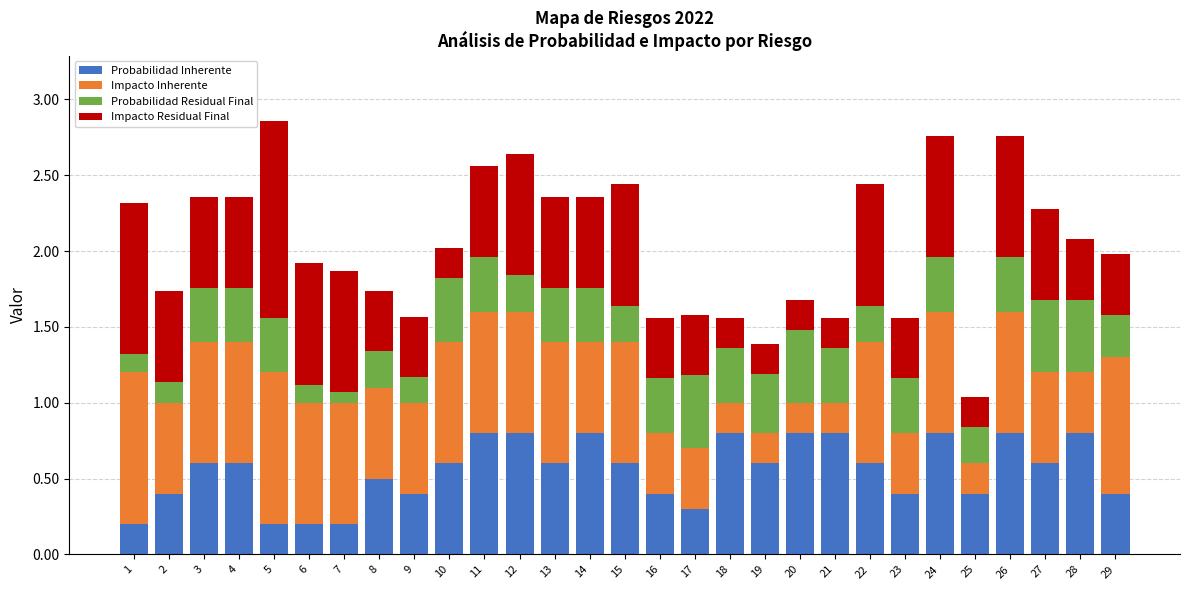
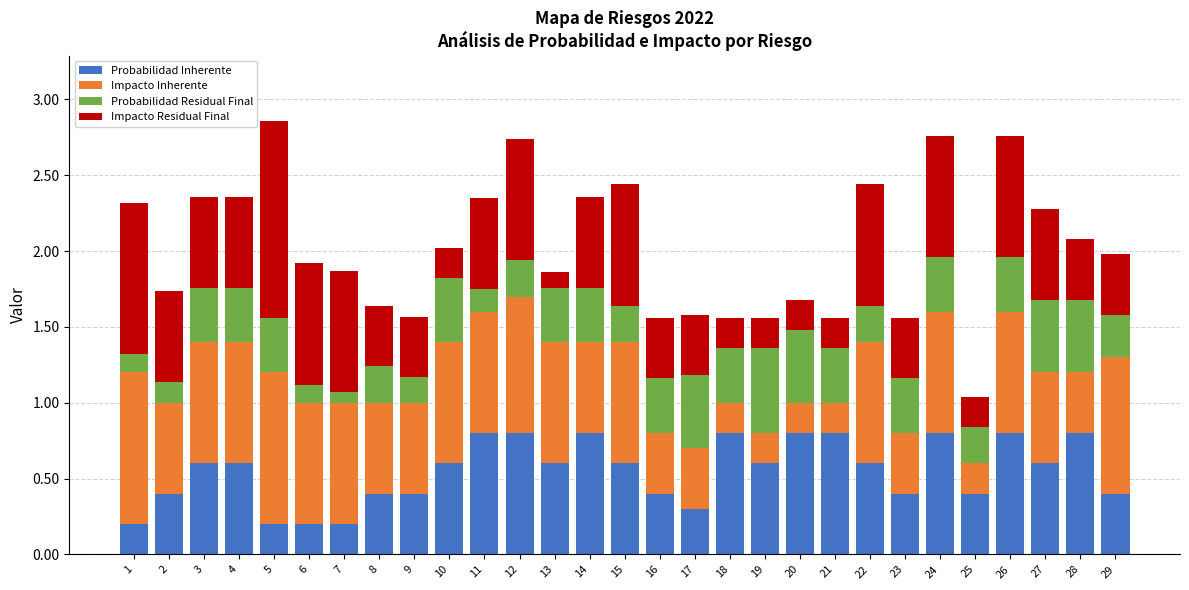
  {
    "Probabilidad Inherente": {
      "1": 0.2,
      "2": 0.4,
      "3": 0.6,
      "4": 0.6,
      "5": 0.2,
      "6": 0.2,
      "7": 0.2,
-     "8": 0.5,
+     "8": 0.4,
      "9": 0.4,
      "10": 0.6,
      "11": 0.8,
      "12": 0.8,
      "13": 0.6,
      "14": 0.8,
      "15": 0.6,
      "16": 0.4,
      "17": 0.3,
      "18": 0.8,
      "19": 0.6,
      "20": 0.8,
      "21": 0.8,
      "22": 0.6,
      "23": 0.4,
      "24": 0.8,
      "25": 0.4,
      "26": 0.8,
      "27": 0.6,
      "28": 0.8,
      "29": 0.4
    },
    "Impacto Inherente": {
      "1": 1.0,
      "2": 0.6,
      "3": 0.8,
      "4": 0.8,
      "5": 1.0,
      "6": 0.8,
      "7": 0.8,
      "8": 0.6,
      "9": 0.6,
      "10": 0.8,
      "11": 0.8,
-     "12": 0.8,
+     "12": 0.9,
      "13": 0.8,
      "14": 0.6,
      "15": 0.8,
      "16": 0.4,
      "17": 0.4,
      "18": 0.2,
      "19": 0.2,
      "20": 0.2,
      "21": 0.2,
      "22": 0.8,
      "23": 0.4,
      "24": 0.8,
      "25": 0.2,
      "26": 0.8,
      "27": 0.6,
      "28": 0.4,
      "29": 0.9
    },
    "Probabilidad Residual Final": {
      "1": 0.12,
      "2": 0.14,
      "3": 0.36,
      "4": 0.36,
      "5": 0.36,
      "6": 0.12,
      "7": 0.07,
      "8": 0.24,
      "9": 0.17,
      "10": 0.42,
-     "11": 0.36,
+     "11": 0.15,
      "12": 0.24,
      "13": 0.36,
      "14": 0.36,
      "15": 0.24,
      "16": 0.36,
      "17": 0.48,
      "18": 0.36,
-     "19": 0.39,
+     "19": 0.56,
      "20": 0.48,
      "21": 0.36,
      "22": 0.24,
      "23": 0.36,
      "24": 0.36,
      "25": 0.24,
      "26": 0.36,
      "27": 0.48,
      "28": 0.48,
      "29": 0.28
    },
    "Impacto Residual Final": {
      "1": 1.0,
      "2": 0.6,
      "3": 0.6,
      "4": 0.6,
      "5": 1.3,
      "6": 0.8,
      "7": 0.8,
      "8": 0.4,
      "9": 0.4,
      "10": 0.2,
      "11": 0.6,
      "12": 0.8,
-     "13": 0.6,
+     "13": 0.1,
      "14": 0.6,
      "15": 0.8,
      "16": 0.4,
      "17": 0.4,
      "18": 0.2,
      "19": 0.2,
      "20": 0.2,
      "21": 0.2,
      "22": 0.8,
      "23": 0.4,
      "24": 0.8,
      "25": 0.2,
      "26": 0.8,
      "27": 0.6,
      "28": 0.4,
      "29": 0.4
    }
  }
